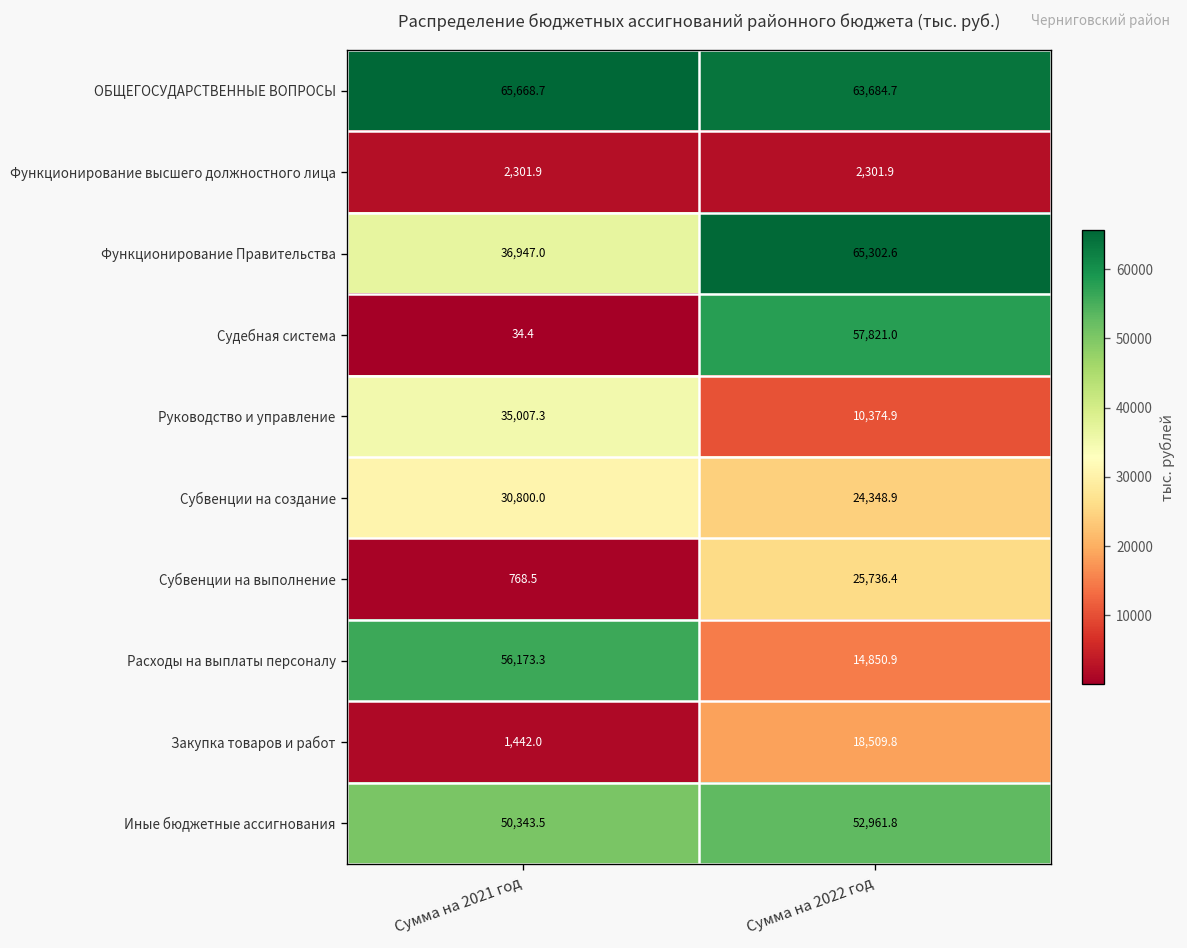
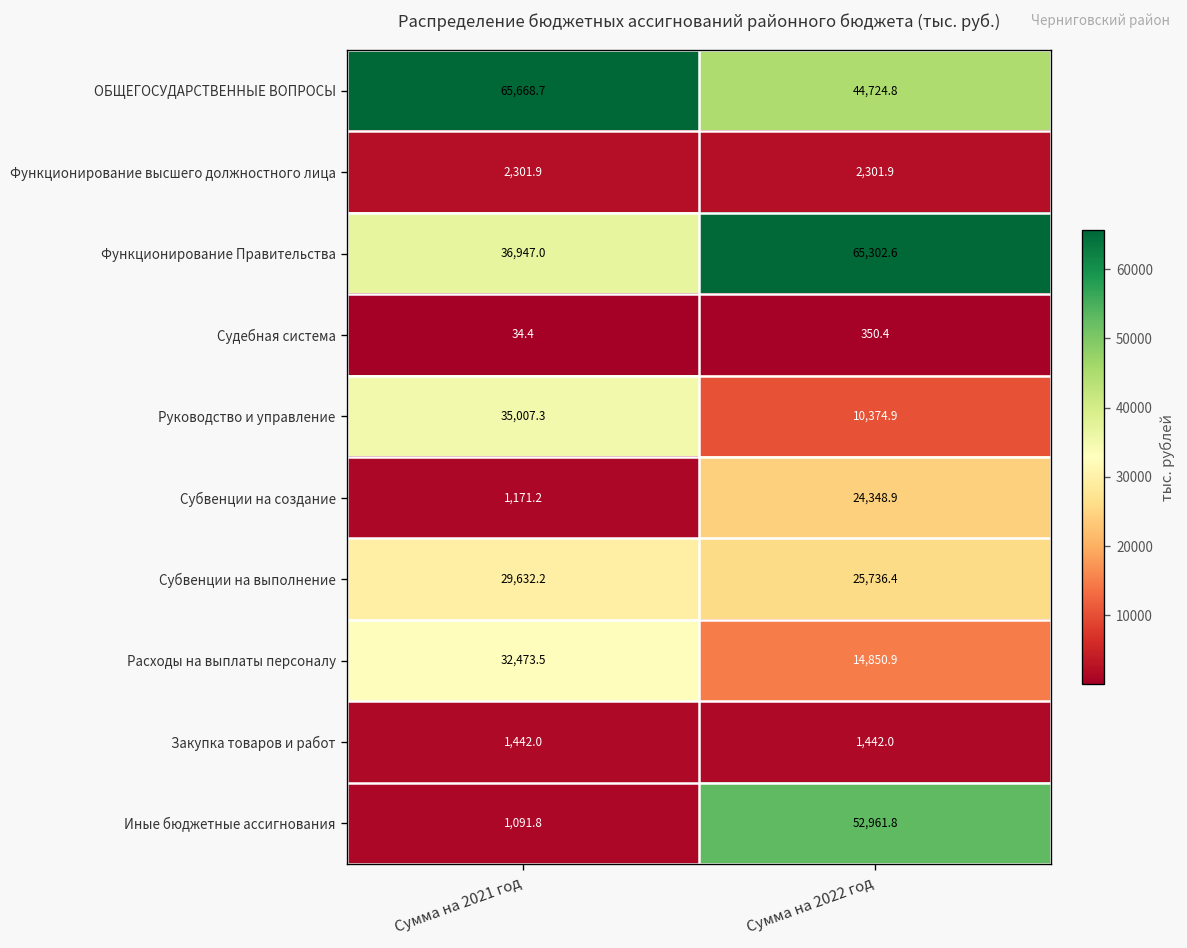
  {
    "ОБЩЕГОСУДАРСТВЕННЫЕ ВОПРОСЫ": {
      "Сумма на 2021 год": "65,668.7",
-     "Сумма на 2022 год": "63,684.7"
+     "Сумма на 2022 год": "44,724.8"
    },
    "Функционирование высшего должностного лица": {
      "Сумма на 2021 год": "2,301.9",
      "Сумма на 2022 год": "2,301.9"
    },
    "Функционирование Правительства": {
      "Сумма на 2021 год": "36,947.0",
      "Сумма на 2022 год": "65,302.6"
    },
    "Судебная система": {
      "Сумма на 2021 год": "34.4",
-     "Сумма на 2022 год": "57,821.0"
+     "Сумма на 2022 год": "350.4"
    },
    "Руководство и управление": {
      "Сумма на 2021 год": "35,007.3",
      "Сумма на 2022 год": "10,374.9"
    },
    "Субвенции на создание": {
-     "Сумма на 2021 год": "30,800.0",
+     "Сумма на 2021 год": "1,171.2",
      "Сумма на 2022 год": "24,348.9"
    },
    "Субвенции на выполнение": {
-     "Сумма на 2021 год": "768.5",
+     "Сумма на 2021 год": "29,632.2",
      "Сумма на 2022 год": "25,736.4"
    },
    "Расходы на выплаты персоналу": {
-     "Сумма на 2021 год": "56,173.3",
+     "Сумма на 2021 год": "32,473.5",
      "Сумма на 2022 год": "14,850.9"
    },
    "Закупка товаров и работ": {
      "Сумма на 2021 год": "1,442.0",
-     "Сумма на 2022 год": "18,509.8"
+     "Сумма на 2022 год": "1,442.0"
    },
    "Иные бюджетные ассигнования": {
-     "Сумма на 2021 год": "50,343.5",
+     "Сумма на 2021 год": "1,091.8",
      "Сумма на 2022 год": "52,961.8"
    }
  }
